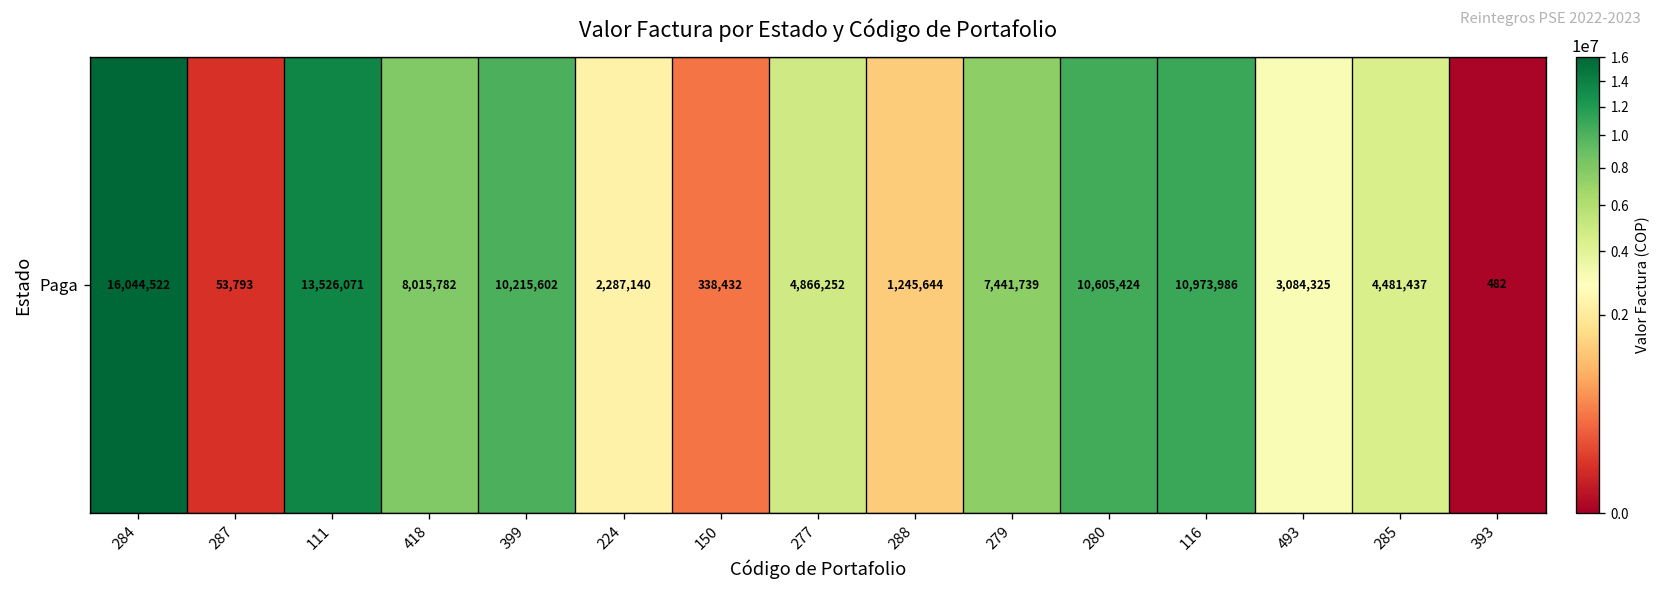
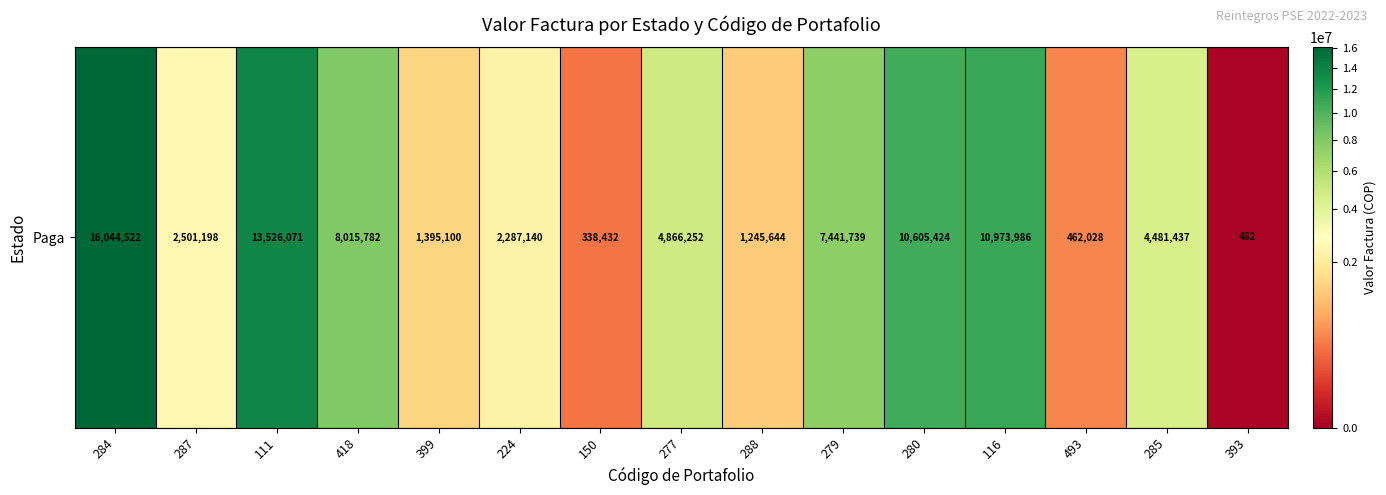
  {
    "Paga": {
      "284": "16,044,522",
-     "287": "53,793",
+     "287": "2,501,198",
      "111": "13,526,071",
      "418": "8,015,782",
-     "399": "10,215,602",
+     "399": "1,395,100",
      "224": "2,287,140",
      "150": "338,432",
      "277": "4,866,252",
      "288": "1,245,644",
      "279": "7,441,739",
      "280": "10,605,424",
      "116": "10,973,986",
-     "493": "3,084,325",
+     "493": "462,028",
      "285": "4,481,437",
      "393": "482"
    }
  }
